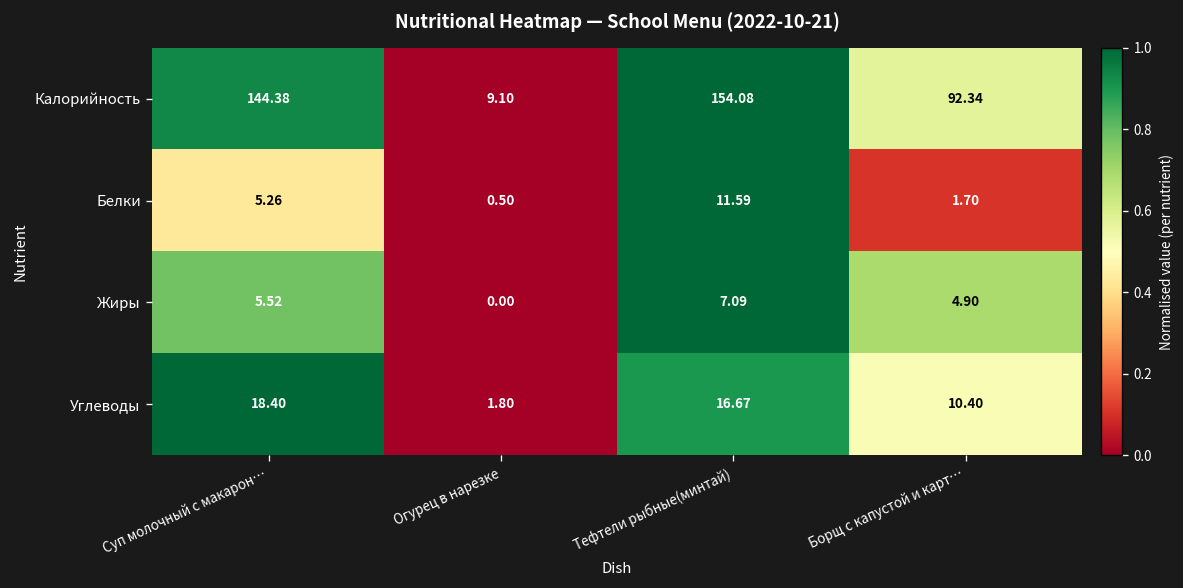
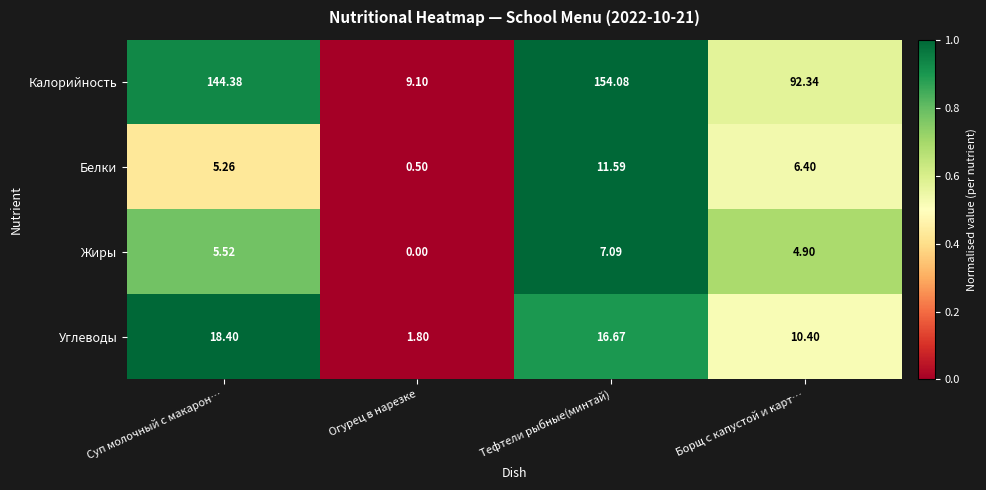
  {
    "Калорийность": {
      "Суп молочный с макарон…": 144.38,
      "Огурец в нарезке": 9.10,
      "Тефтели рыбные(минтай)": 154.08,
      "Борщ с капустой и карт…": 92.34
    },
    "Белки": {
      "Суп молочный с макарон…": 5.26,
      "Огурец в нарезке": 0.50,
      "Тефтели рыбные(минтай)": 11.59,
-     "Борщ с капустой и карт…": 1.70
+     "Борщ с капустой и карт…": 6.40
    },
    "Жиры": {
      "Суп молочный с макарон…": 5.52,
      "Огурец в нарезке": 0.00,
      "Тефтели рыбные(минтай)": 7.09,
      "Борщ с капустой и карт…": 4.90
    },
    "Углеводы": {
      "Суп молочный с макарон…": 18.40,
      "Огурец в нарезке": 1.80,
      "Тефтели рыбные(минтай)": 16.67,
      "Борщ с капустой и карт…": 10.40
    }
  }
